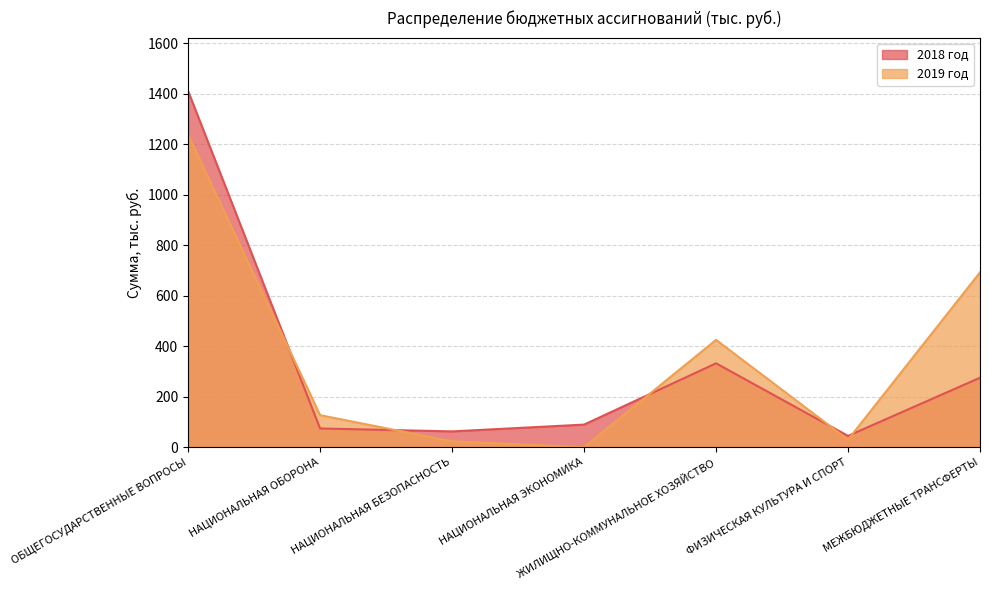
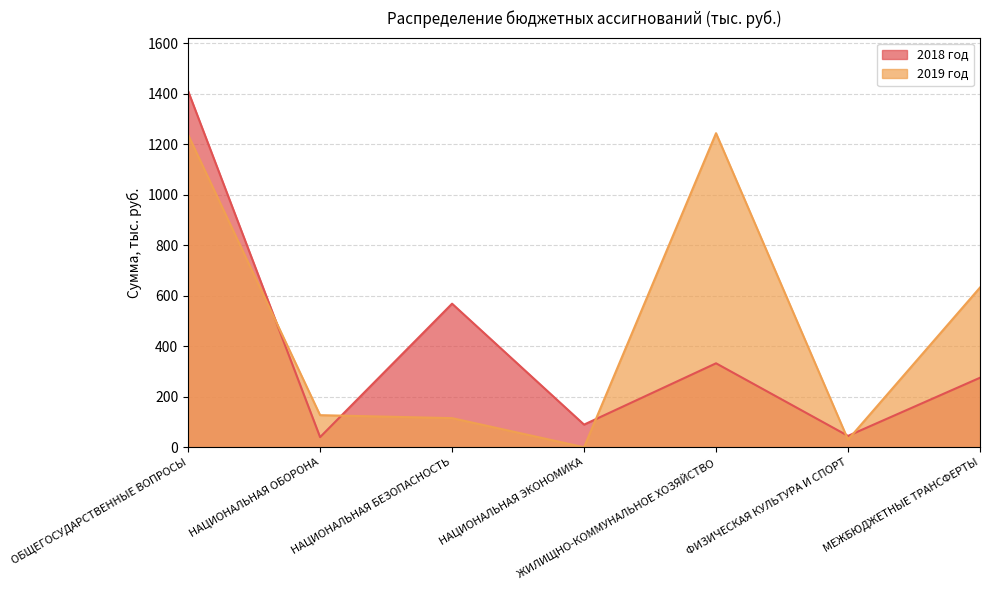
  {
    "2018 год": {
      "ОБЩЕГОСУДАРСТВЕННЫЕ ВОПРОСЫ": 1410,
-     "НАЦИОНАЛЬНАЯ ОБОРОНА": 70,
-     "НАЦИОНАЛЬНАЯ БЕЗОПАСНОСТЬ": 60,
+     "НАЦИОНАЛЬНАЯ ОБОРОНА": 40,
+     "НАЦИОНАЛЬНАЯ БЕЗОПАСНОСТЬ": 570,
      "НАЦИОНАЛЬНАЯ ЭКОНОМИКА": 90,
      "ЖИЛИЩНО-КОММУНАЛЬНОЕ ХОЗЯЙСТВО": 330,
      "ФИЗИЧЕСКАЯ КУЛЬТУРА И СПОРТ": 40,
      "МЕЖБЮДЖЕТНЫЕ ТРАНСФЕРТЫ": 280
    },
    "2019 год": {
      "ОБЩЕГОСУДАРСТВЕННЫЕ ВОПРОСЫ": 1240,
      "НАЦИОНАЛЬНАЯ ОБОРОНА": 130,
-     "НАЦИОНАЛЬНАЯ БЕЗОПАСНОСТЬ": 20,
+     "НАЦИОНАЛЬНАЯ БЕЗОПАСНОСТЬ": 120,
      "НАЦИОНАЛЬНАЯ ЭКОНОМИКА": 0,
-     "ЖИЛИЩНО-КОММУНАЛЬНОЕ ХОЗЯЙСТВО": 430,
+     "ЖИЛИЩНО-КОММУНАЛЬНОЕ ХОЗЯЙСТВО": 1240,
      "ФИЗИЧЕСКАЯ КУЛЬТУРА И СПОРТ": 30,
-     "МЕЖБЮДЖЕТНЫЕ ТРАНСФЕРТЫ": 690
+     "МЕЖБЮДЖЕТНЫЕ ТРАНСФЕРТЫ": 630
    }
  }
